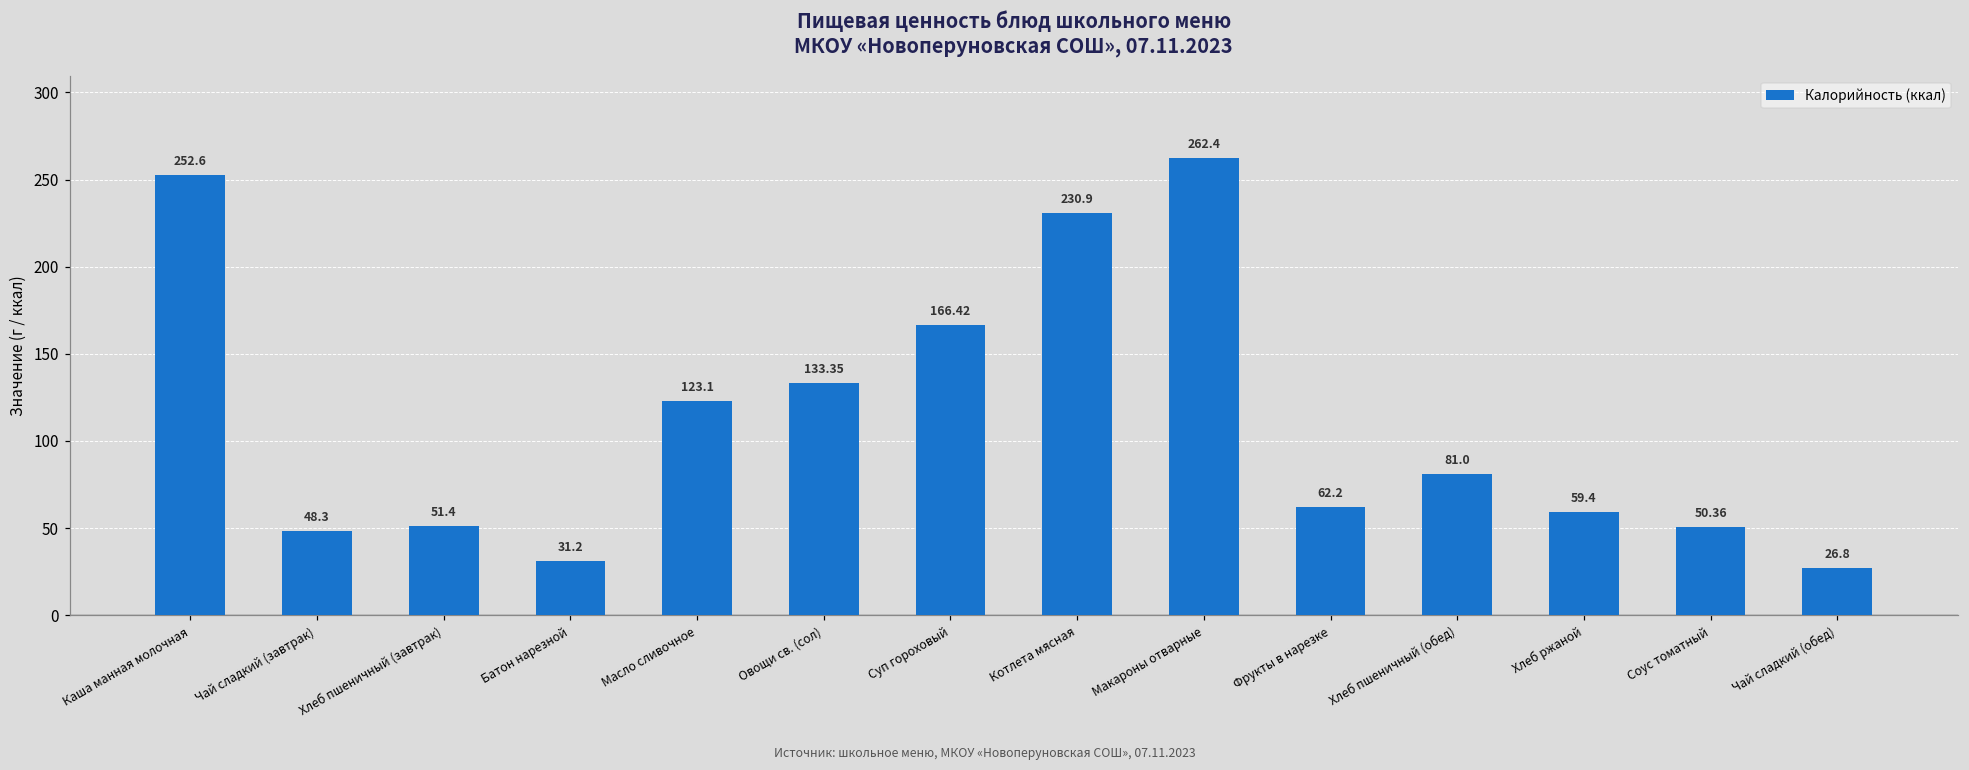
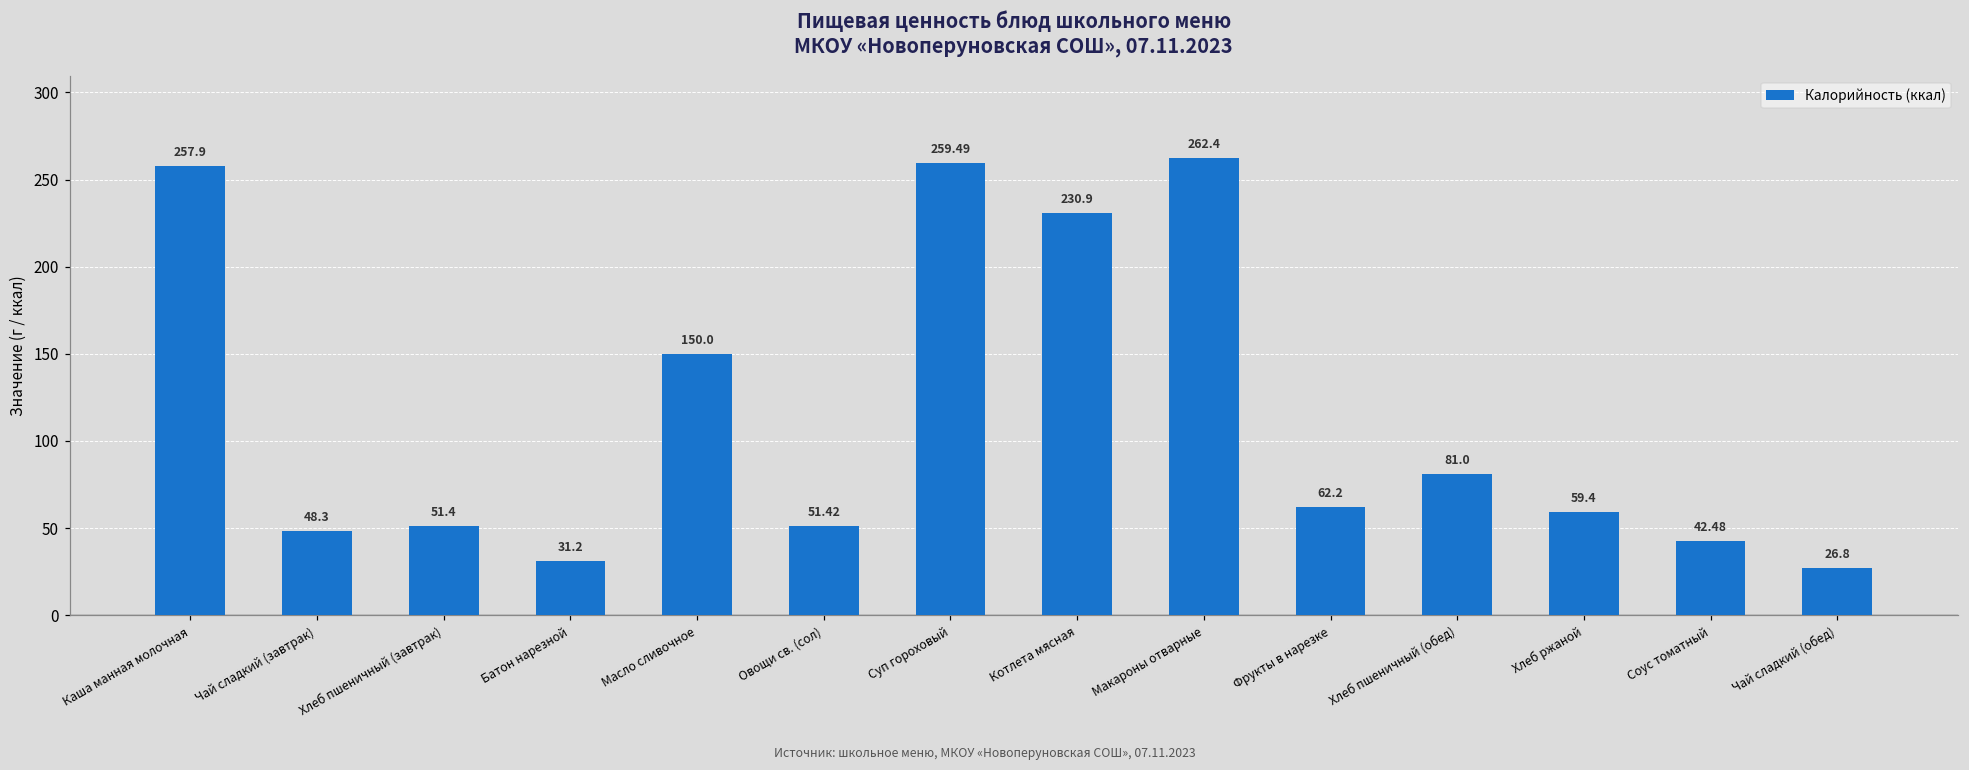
  {
-   "Каша манная молочная": 252.6,
+   "Каша манная молочная": 257.9,
    "Чай сладкий (завтрак)": 48.3,
    "Хлеб пшеничный (завтрак)": 51.4,
    "Батон нарезной": 31.2,
-   "Масло сливочное": 123.1,
-   "Овощи св. (сол)": 133.35,
-   "Суп гороховый": 166.42,
+   "Масло сливочное": 150.0,
+   "Овощи св. (сол)": 51.42,
+   "Суп гороховый": 259.49,
    "Котлета мясная": 230.9,
    "Макароны отварные": 262.4,
    "Фрукты в нарезке": 62.2,
    "Хлеб пшеничный (обед)": 81.0,
    "Хлеб ржаной": 59.4,
-   "Соус томатный": 50.36,
+   "Соус томатный": 42.48,
    "Чай сладкий (обед)": 26.8
  }
